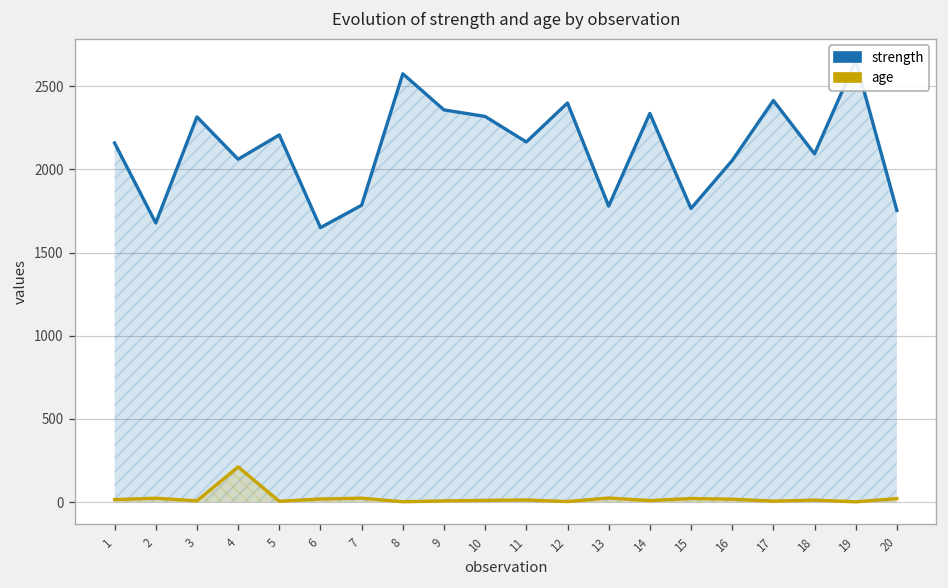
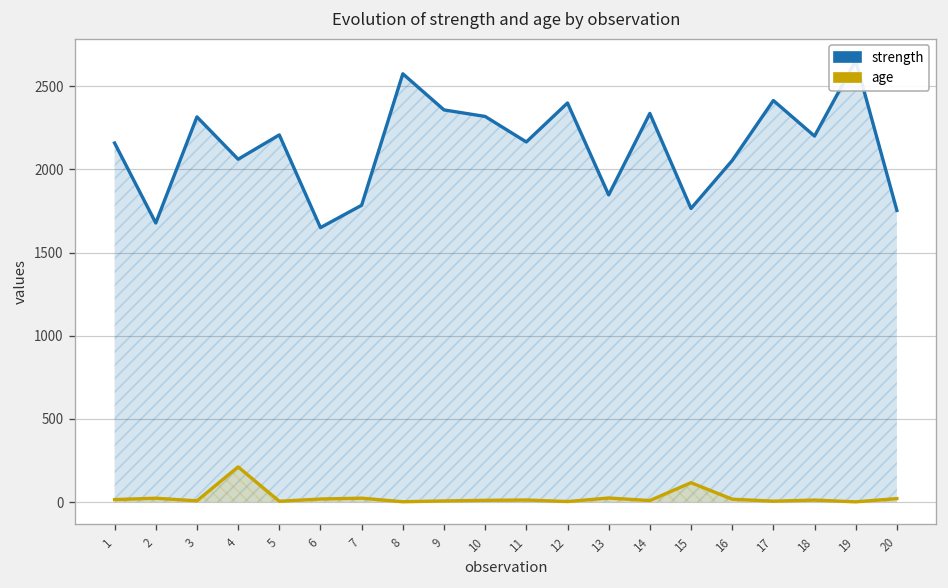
  {
    "strength": {
      "1": 2160,
      "2": 1680,
      "3": 2320,
      "4": 2060,
      "5": 2210,
      "6": 1650,
      "7": 1780,
      "8": 2580,
      "9": 2360,
      "10": 2320,
      "11": 2170,
      "12": 2400,
-     "13": 1780,
+     "13": 1850,
      "14": 2340,
      "15": 1770,
      "16": 2050,
      "17": 2410,
-     "18": 2090,
+     "18": 2200,
      "20": 1750
    },
    "age": {
      "1": 20,
      "2": 20,
      "3": 10,
      "4": 210,
      "5": 10,
      "6": 20,
      "7": 20,
      "8": 0,
      "9": 10,
      "10": 10,
      "11": 10,
      "12": 0,
      "13": 30,
      "14": 10,
-     "15": 20,
+     "15": 120,
      "16": 20,
      "17": 10,
      "18": 10,
      "19": 0,
      "20": 20
    }
  }
